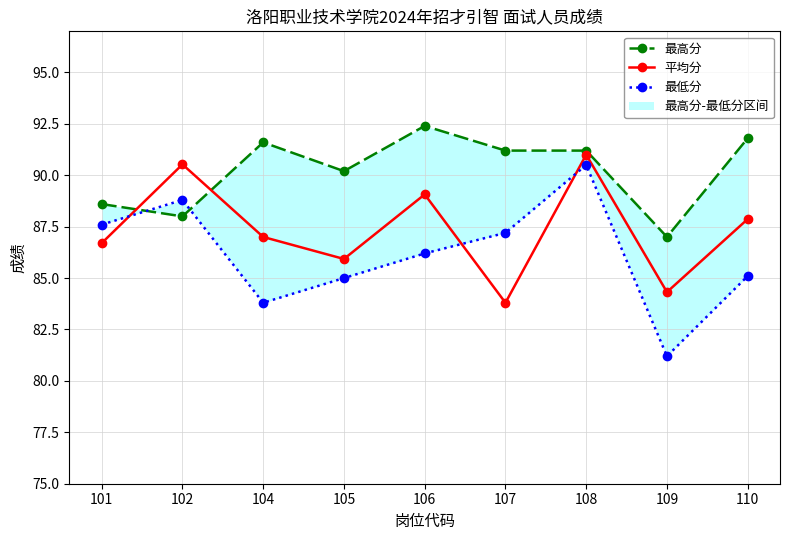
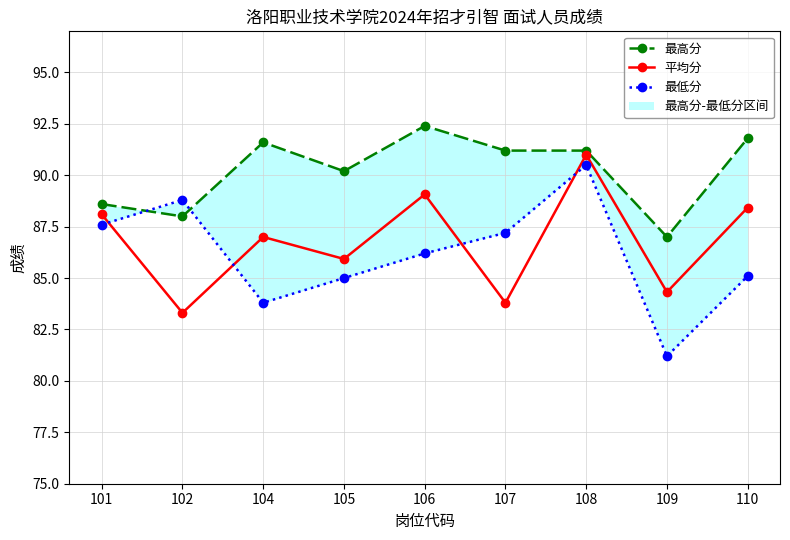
  {
    "最高分": {
      "102": 88.0
    },
    "平均分": {
-     "101": 86.7,
-     "102": 90.5,
+     "101": 88.1,
+     "102": 83.3,
      "104": 87.0,
      "105": 85.9,
      "106": 89.1,
      "107": 83.8,
      "108": 91.0,
      "109": 84.3,
-     "110": 87.9
+     "110": 88.4
    },
    "最低分": {
      "101": 87.6,
      "104": 83.8,
      "105": 85.0,
      "106": 86.2,
      "107": 87.2,
      "108": 90.5,
      "109": 81.2,
      "110": 85.1
    }
  }
